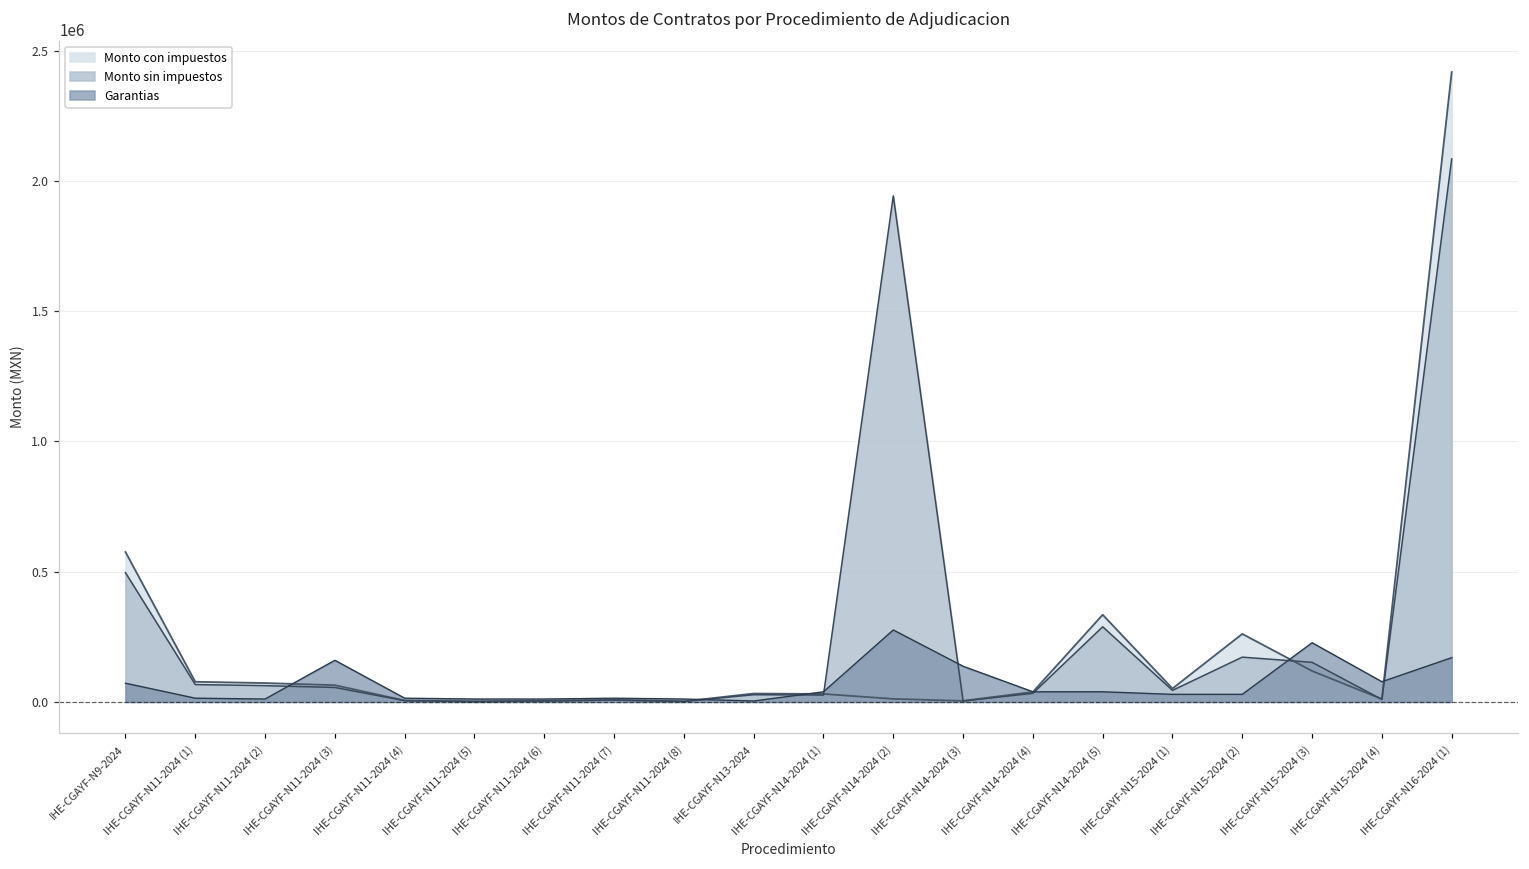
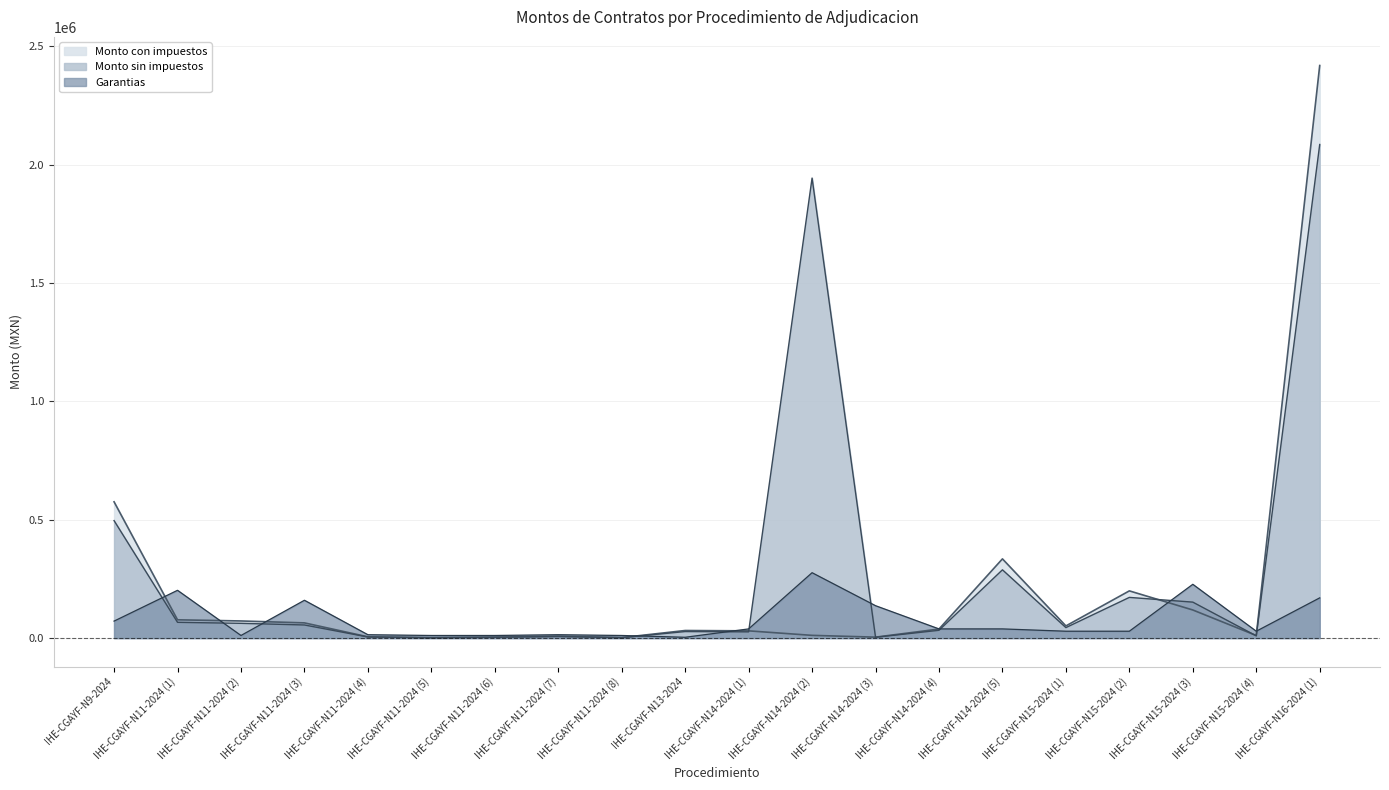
  {
    "Monto con impuestos": {
      "IHE-CGAYF-N9-2024": 580000,
      "IHE-CGAYF-N14-2024 (2)": 10000,
      "IHE-CGAYF-N14-2024 (5)": 330000,
-     "IHE-CGAYF-N15-2024 (2)": 260000,
+     "IHE-CGAYF-N15-2024 (2)": 200000,
      "IHE-CGAYF-N15-2024 (3)": 120000,
      "IHE-CGAYF-N16-2024 (1)": 2420000
    },
    "Monto sin impuestos": {
      "IHE-CGAYF-N9-2024": 500000,
      "IHE-CGAYF-N14-2024 (2)": 1940000,
      "IHE-CGAYF-N14-2024 (5)": 290000,
      "IHE-CGAYF-N15-2024 (2)": 170000,
      "IHE-CGAYF-N15-2024 (3)": 150000,
      "IHE-CGAYF-N16-2024 (1)": 2090000
    },
    "Garantias": {
      "IHE-CGAYF-N9-2024": 70000,
-     "IHE-CGAYF-N11-2024 (1)": 10000,
+     "IHE-CGAYF-N11-2024 (1)": 200000,
      "IHE-CGAYF-N11-2024 (2)": 10000,
      "IHE-CGAYF-N11-2024 (3)": 160000,
      "IHE-CGAYF-N13-2024": 0,
      "IHE-CGAYF-N14-2024 (2)": 280000,
      "IHE-CGAYF-N14-2024 (3)": 140000,
      "IHE-CGAYF-N14-2024 (5)": 40000,
      "IHE-CGAYF-N15-2024 (1)": 30000,
      "IHE-CGAYF-N15-2024 (2)": 30000,
      "IHE-CGAYF-N15-2024 (3)": 230000,
-     "IHE-CGAYF-N15-2024 (4)": 80000,
+     "IHE-CGAYF-N15-2024 (4)": 30000,
      "IHE-CGAYF-N16-2024 (1)": 170000
    }
  }
